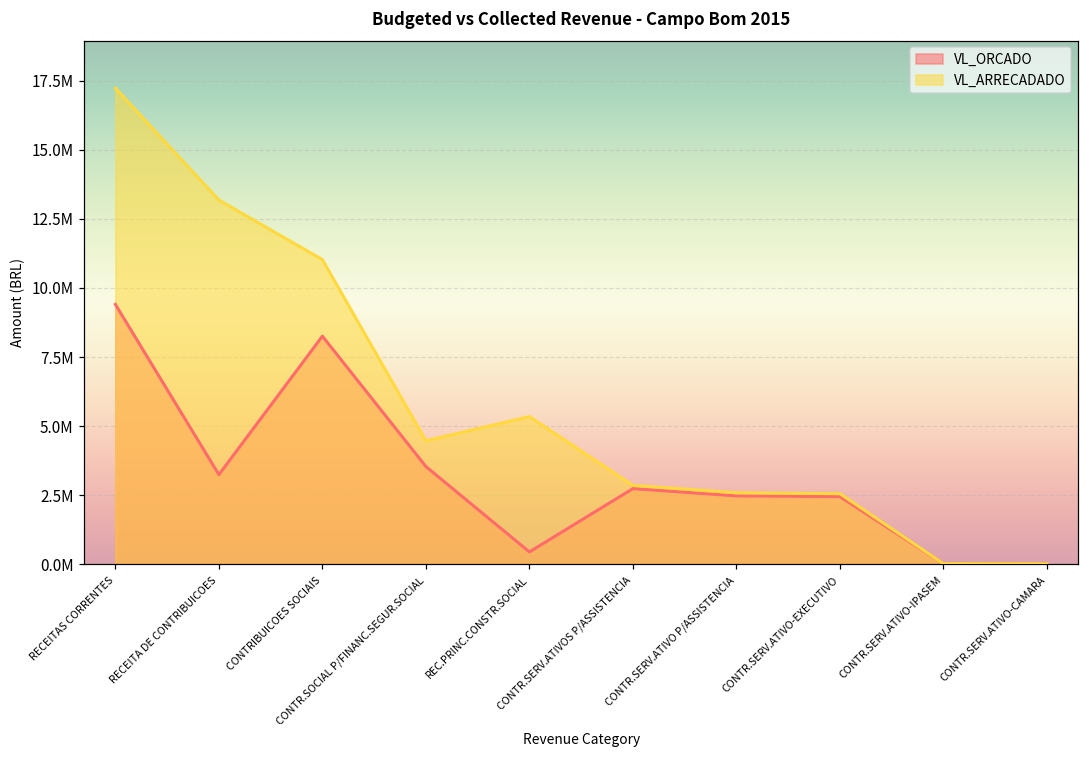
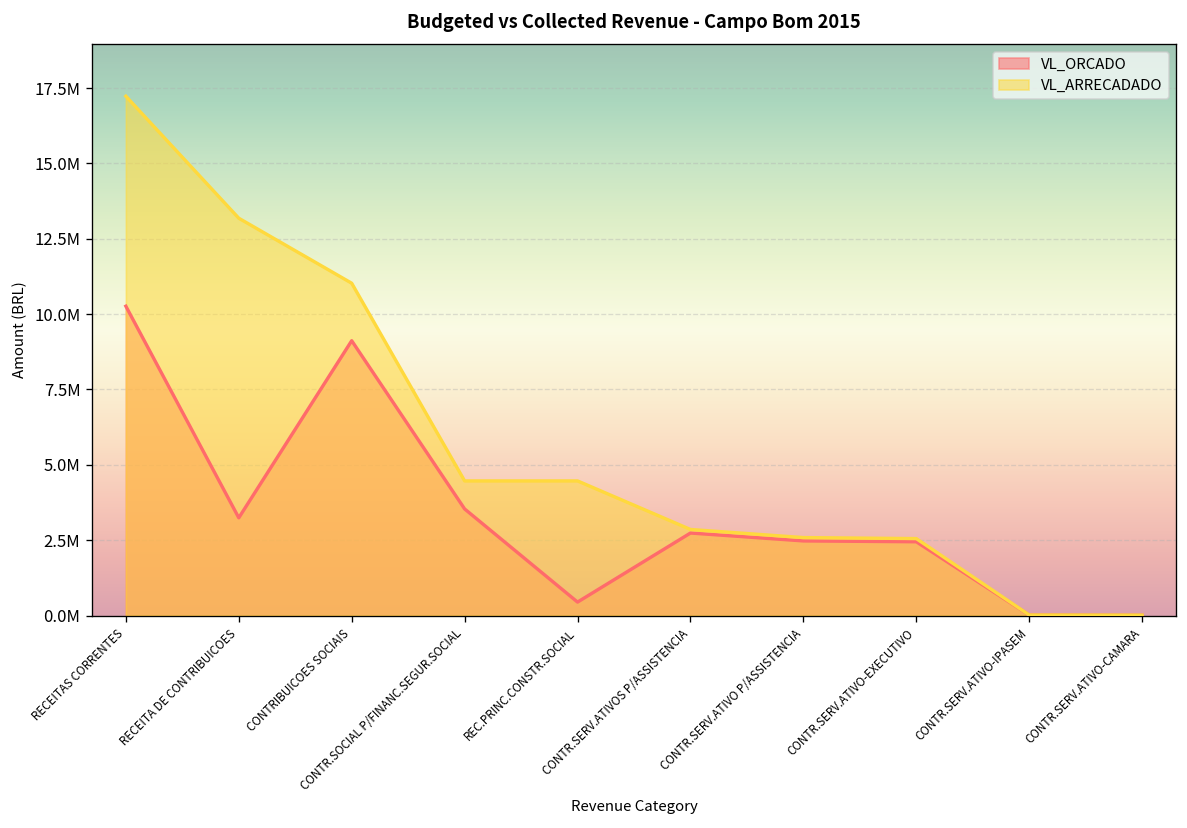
  {
    "VL_ORCADO": {
-     "RECEITAS CORRENTES": 9400000,
+     "RECEITAS CORRENTES": 10300000,
      "RECEITA DE CONTRIBUICOES": 3200000,
-     "CONTRIBUICOES SOCIAIS": 8300000,
+     "CONTRIBUICOES SOCIAIS": 9100000,
      "CONTR.SOCIAL P/FINANC.SEGUR.SOCIAL": 3500000,
      "REC.PRINC.CONSTR.SOCIAL": 400000,
      "CONTR.SERV.ATIVOS P/ASSISTENCIA": 2700000,
      "CONTR.SERV.ATIVO P/ASSISTENCIA": 2500000,
      "CONTR.SERV.ATIVO-EXECUTIVO": 2400000
    },
    "VL_ARRECADADO": {
      "RECEITAS CORRENTES": 17200000,
      "RECEITA DE CONTRIBUICOES": 13200000,
      "CONTRIBUICOES SOCIAIS": 11000000,
      "CONTR.SOCIAL P/FINANC.SEGUR.SOCIAL": 4500000,
-     "REC.PRINC.CONSTR.SOCIAL": 5300000,
+     "REC.PRINC.CONSTR.SOCIAL": 4500000,
      "CONTR.SERV.ATIVOS P/ASSISTENCIA": 2900000,
      "CONTR.SERV.ATIVO P/ASSISTENCIA": 2600000,
      "CONTR.SERV.ATIVO-EXECUTIVO": 2600000
    }
  }
